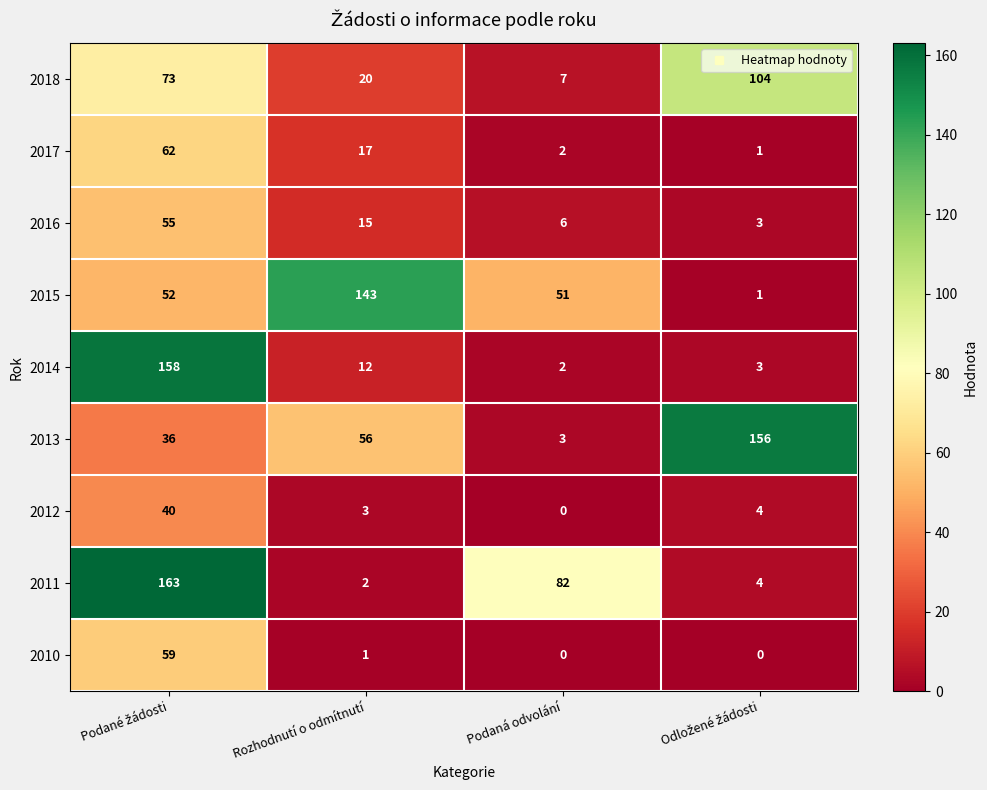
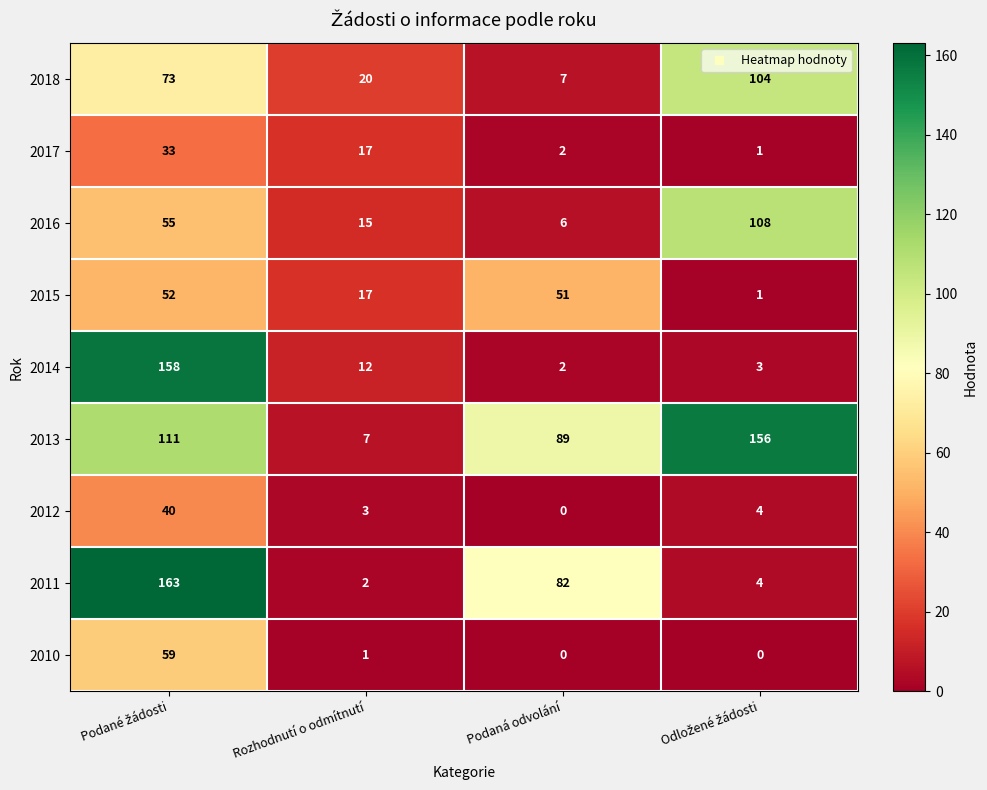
  {
    "2018": {
      "Podané žádosti": 73,
      "Rozhodnutí o odmítnutí": 20,
      "Podaná odvolání": 7,
      "Odložené žádosti": 104
    },
    "2017": {
-     "Podané žádosti": 62,
+     "Podané žádosti": 33,
      "Rozhodnutí o odmítnutí": 17,
      "Podaná odvolání": 2,
      "Odložené žádosti": 1
    },
    "2016": {
      "Podané žádosti": 55,
      "Rozhodnutí o odmítnutí": 15,
      "Podaná odvolání": 6,
-     "Odložené žádosti": 3
+     "Odložené žádosti": 108
    },
    "2015": {
      "Podané žádosti": 52,
-     "Rozhodnutí o odmítnutí": 143,
+     "Rozhodnutí o odmítnutí": 17,
      "Podaná odvolání": 51,
      "Odložené žádosti": 1
    },
    "2014": {
      "Podané žádosti": 158,
      "Rozhodnutí o odmítnutí": 12,
      "Podaná odvolání": 2,
      "Odložené žádosti": 3
    },
    "2013": {
-     "Podané žádosti": 36,
-     "Rozhodnutí o odmítnutí": 56,
-     "Podaná odvolání": 3,
+     "Podané žádosti": 111,
+     "Rozhodnutí o odmítnutí": 7,
+     "Podaná odvolání": 89,
      "Odložené žádosti": 156
    },
    "2012": {
      "Podané žádosti": 40,
      "Rozhodnutí o odmítnutí": 3,
      "Podaná odvolání": 0,
      "Odložené žádosti": 4
    },
    "2011": {
      "Podané žádosti": 163,
      "Rozhodnutí o odmítnutí": 2,
      "Podaná odvolání": 82,
      "Odložené žádosti": 4
    },
    "2010": {
      "Podané žádosti": 59,
      "Rozhodnutí o odmítnutí": 1,
      "Podaná odvolání": 0,
      "Odložené žádosti": 0
    }
  }
